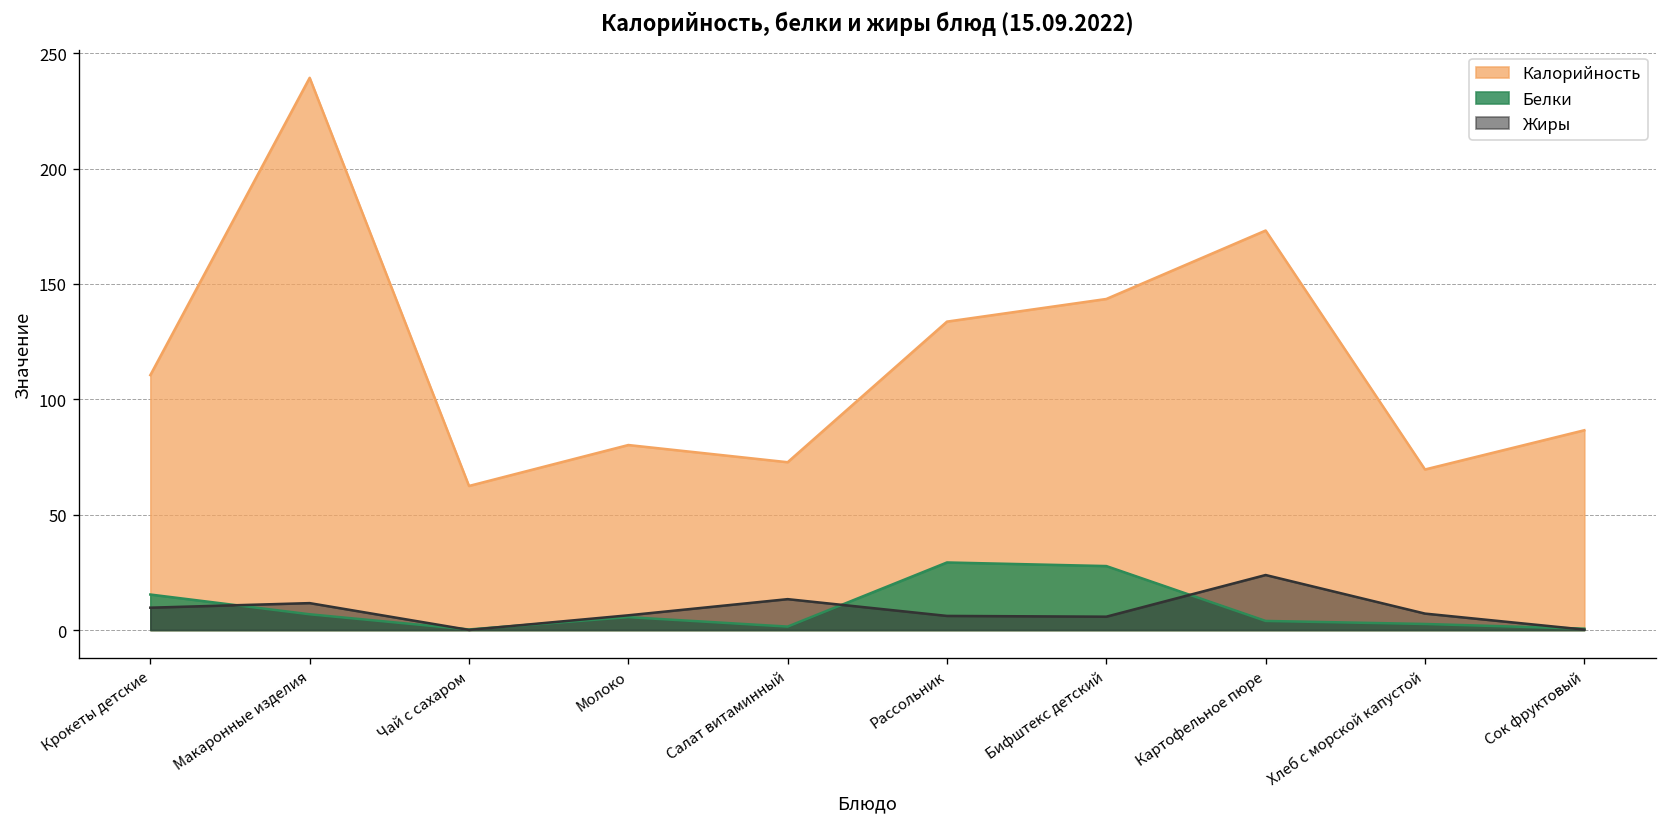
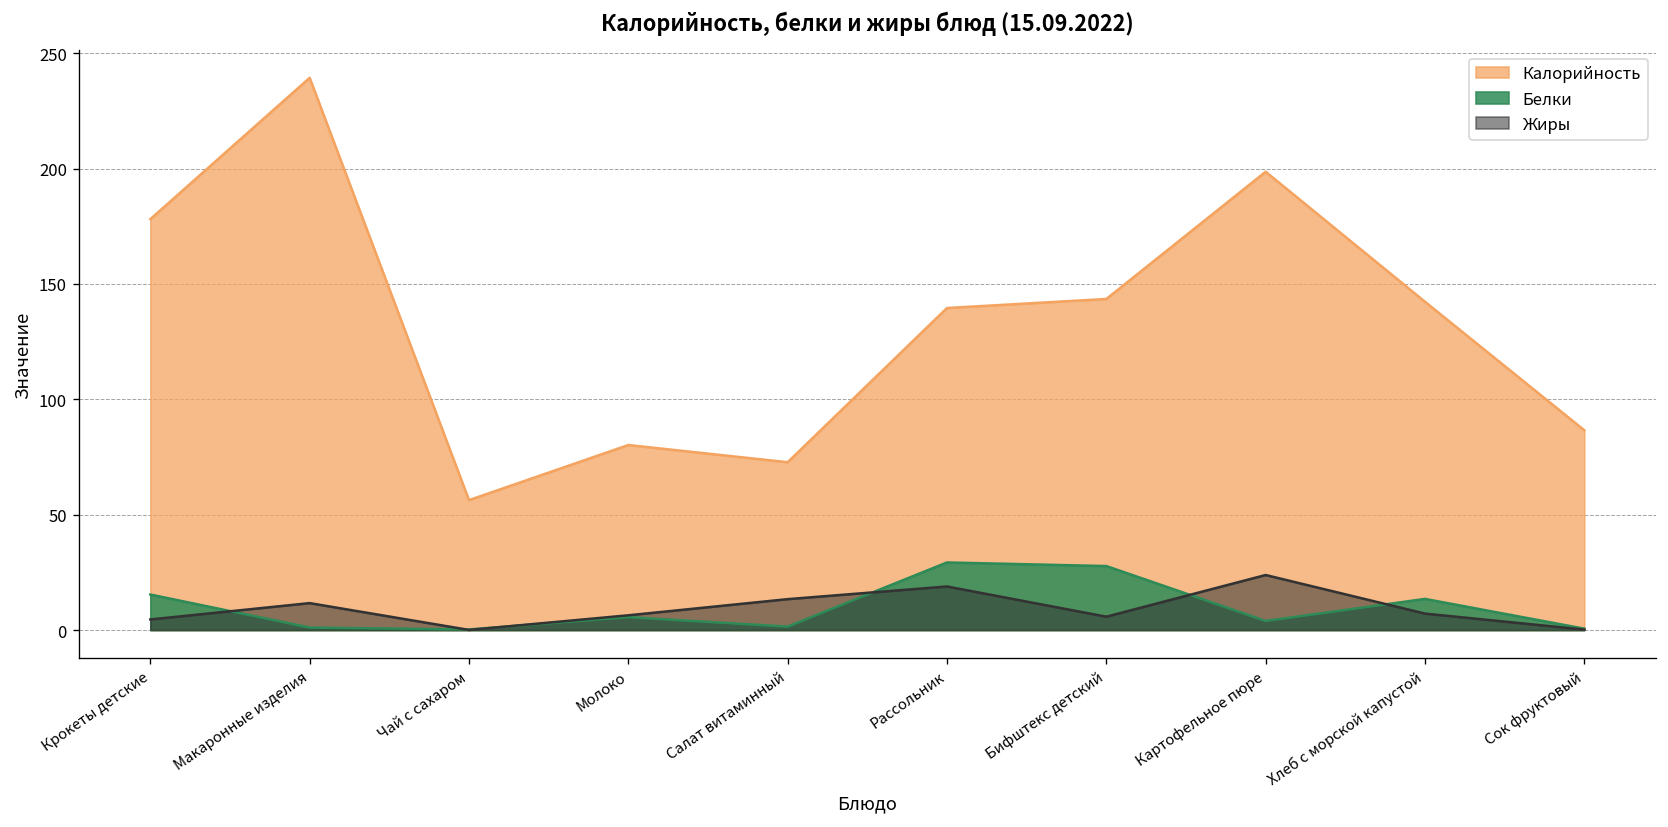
  {
    "Калорийность": {
-     "Крокеты детские": 111,
+     "Крокеты детские": 178,
      "Макаронные изделия": 239,
-     "Чай с сахаром": 62,
+     "Чай с сахаром": 56,
      "Молоко": 80,
      "Салат витаминный": 73,
-     "Рассольник": 134,
+     "Рассольник": 140,
      "Бифштекс детский": 144,
-     "Картофельное пюре": 173,
-     "Хлеб с морской капустой": 70,
+     "Картофельное пюре": 199,
+     "Хлеб с морской капустой": 142,
      "Сок фруктовый": 87
    },
    "Белки": {
      "Крокеты детские": 15,
-     "Макаронные изделия": 7,
+     "Макаронные изделия": 1,
      "Салат витаминный": 2,
      "Рассольник": 29,
      "Бифштекс детский": 28,
      "Картофельное пюре": 4,
-     "Хлеб с морской капустой": 3
+     "Хлеб с морской капустой": 14
    },
    "Жиры": {
-     "Крокеты детские": 10,
+     "Крокеты детские": 5,
      "Макаронные изделия": 12,
      "Салат витаминный": 13,
-     "Рассольник": 6,
+     "Рассольник": 19,
      "Бифштекс детский": 6,
      "Картофельное пюре": 24,
      "Хлеб с морской капустой": 7
    }
  }
